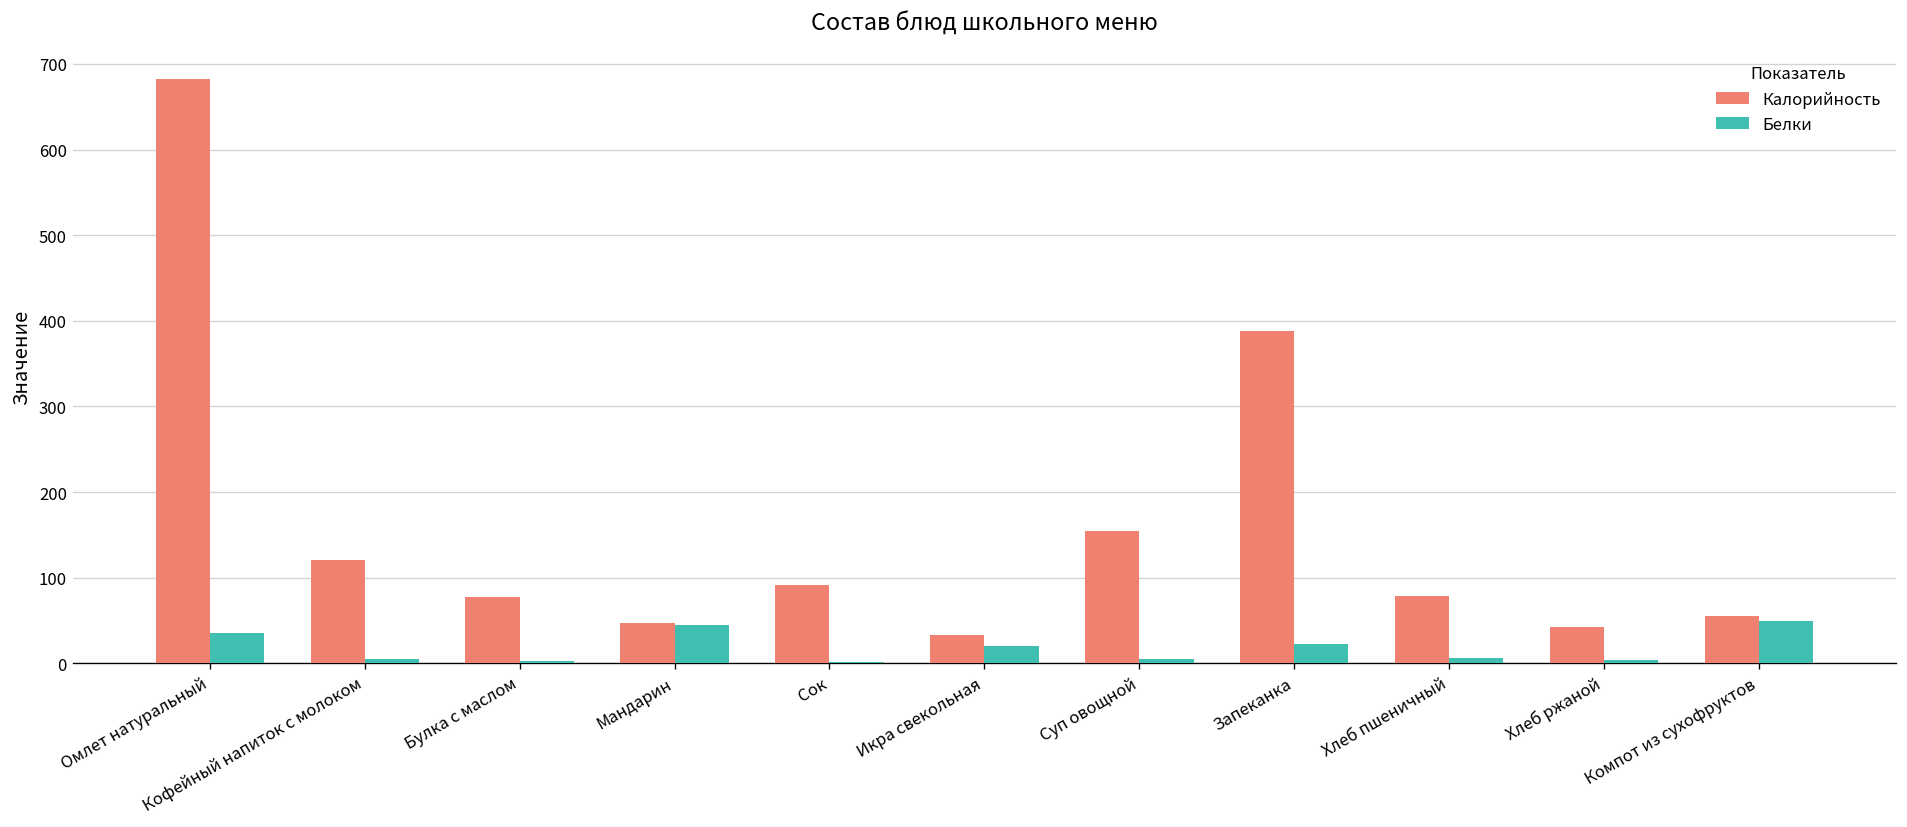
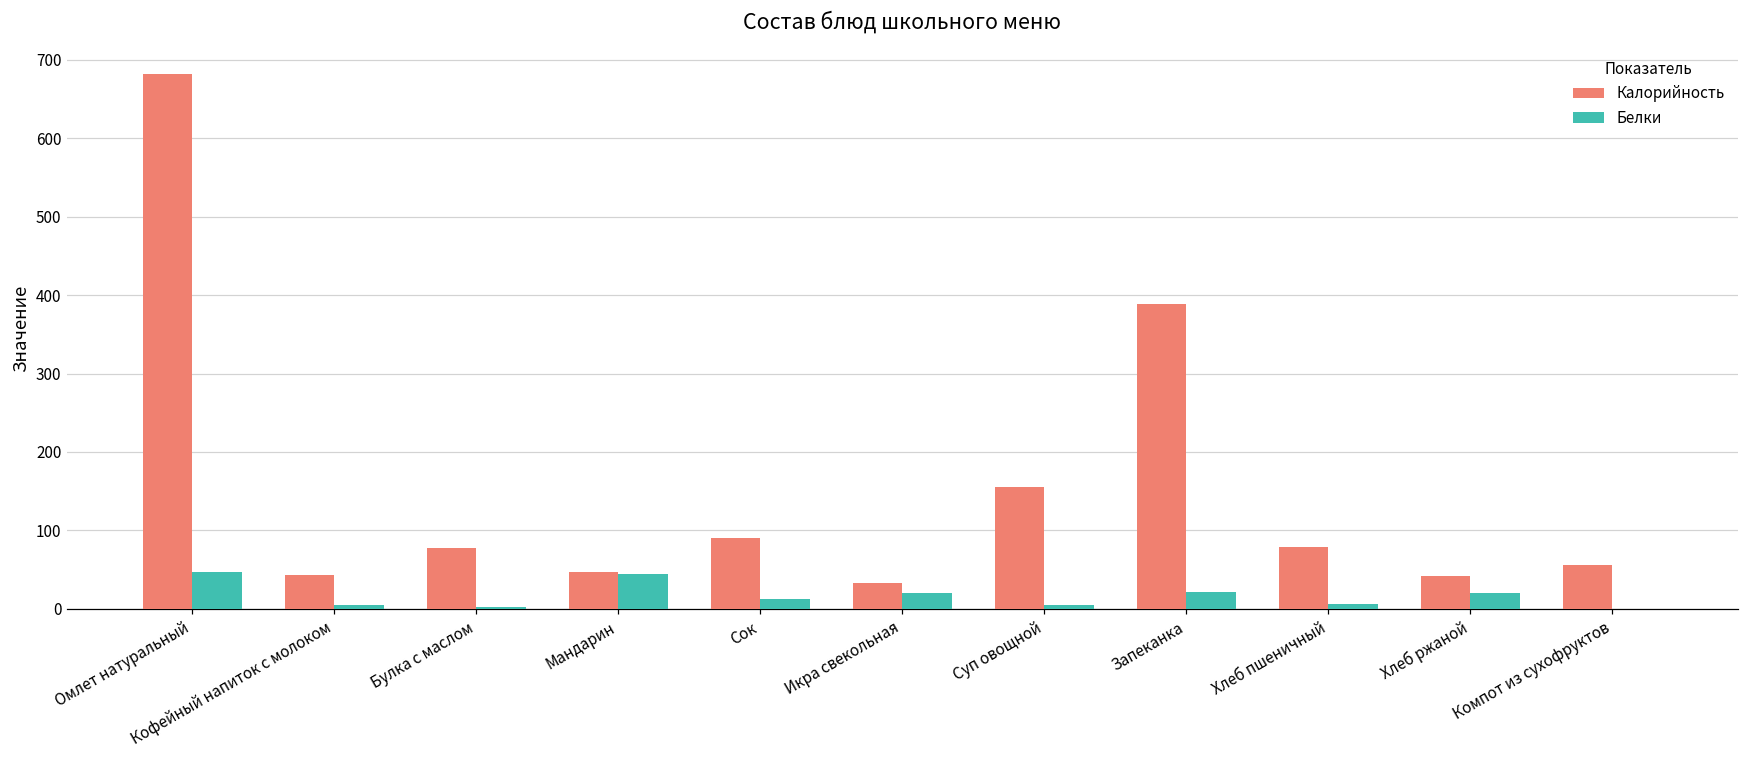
  {
    "Калорийность": {
      "Омлет натуральный": 680,
-     "Кофейный напиток с молоком": 120,
+     "Кофейный напиток с молоком": 40,
      "Булка с маслом": 80,
      "Мандарин": 50,
      "Сок": 90,
      "Икра свекольная": 30,
      "Суп овощной": 150,
      "Запеканка": 390,
      "Хлеб пшеничный": 80,
      "Хлеб ржаной": 40,
      "Компот из сухофруктов": 60
    },
    "Белки": {
-     "Омлет натуральный": 40,
+     "Омлет натуральный": 50,
      "Кофейный напиток с молоком": 0,
      "Мандарин": 50,
-     "Сок": 0,
+     "Сок": 10,
      "Икра свекольная": 20,
      "Суп овощной": 0,
      "Запеканка": 20,
      "Хлеб пшеничный": 10,
-     "Хлеб ржаной": 0,
-     "Компот из сухофруктов": 50
+     "Хлеб ржаной": 20,
+     "Компот из сухофруктов": 0
    }
  }
